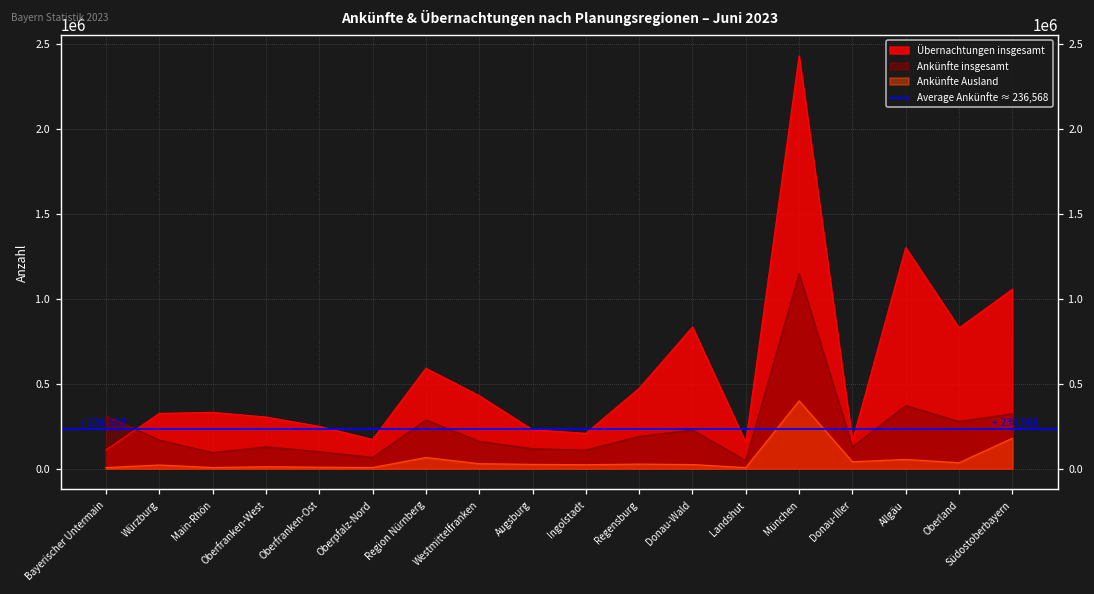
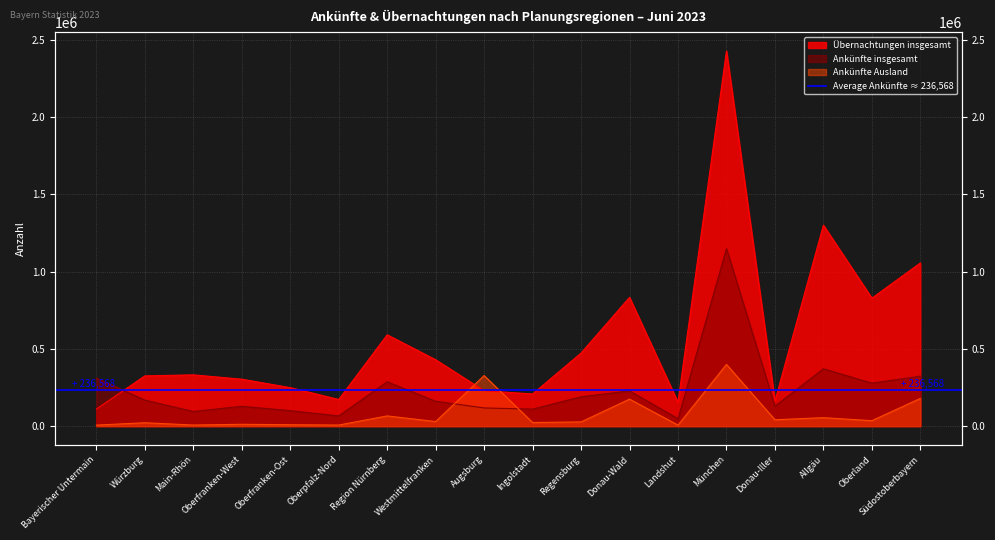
  {
    "Übernachtungen insgesamt": {
      "Bayerischer Untermain": 110000,
      "Würzburg": 330000,
      "Main-Rhön": 330000,
      "Oberfranken-West": 300000,
      "Oberfranken-Ost": 250000,
      "Oberpfalz-Nord": 170000,
      "Region Nürnberg": 590000,
      "Westmittelfranken": 430000,
      "Augsburg": 230000,
      "Ingolstadt": 210000,
      "Regensburg": 470000,
      "Donau-Wald": 830000,
      "Landshut": 150000,
      "München": 2430000,
      "Donau-Iller": 160000,
      "Allgäu": 1300000,
      "Oberland": 830000,
      "Südostoberbayern": 1060000
    },
    "Ankünfte insgesamt": {
      "Würzburg": 170000,
      "Main-Rhön": 90000,
      "Oberfranken-West": 130000,
      "Oberfranken-Ost": 100000,
      "Oberpfalz-Nord": 70000,
      "Region Nürnberg": 290000,
      "Westmittelfranken": 160000,
      "Augsburg": 120000,
      "Ingolstadt": 110000,
      "Regensburg": 190000,
      "Donau-Wald": 230000,
      "Landshut": 50000,
      "München": 1150000,
      "Donau-Iller": 130000,
      "Allgäu": 370000,
      "Oberland": 280000
    },
    "Ankünfte Ausland": {
      "Bayerischer Untermain": 10000,
      "Würzburg": 20000,
      "Main-Rhön": 10000,
      "Oberfranken-West": 10000,
      "Oberfranken-Ost": 10000,
      "Oberpfalz-Nord": 10000,
      "Region Nürnberg": 70000,
      "Westmittelfranken": 30000,
-     "Augsburg": 30000,
+     "Augsburg": 330000,
      "Ingolstadt": 20000,
      "Regensburg": 30000,
-     "Donau-Wald": 20000,
+     "Donau-Wald": 170000,
      "Landshut": 10000,
      "München": 400000,
      "Donau-Iller": 40000,
      "Allgäu": 50000,
      "Oberland": 40000,
      "Südostoberbayern": 180000
    }
  }
